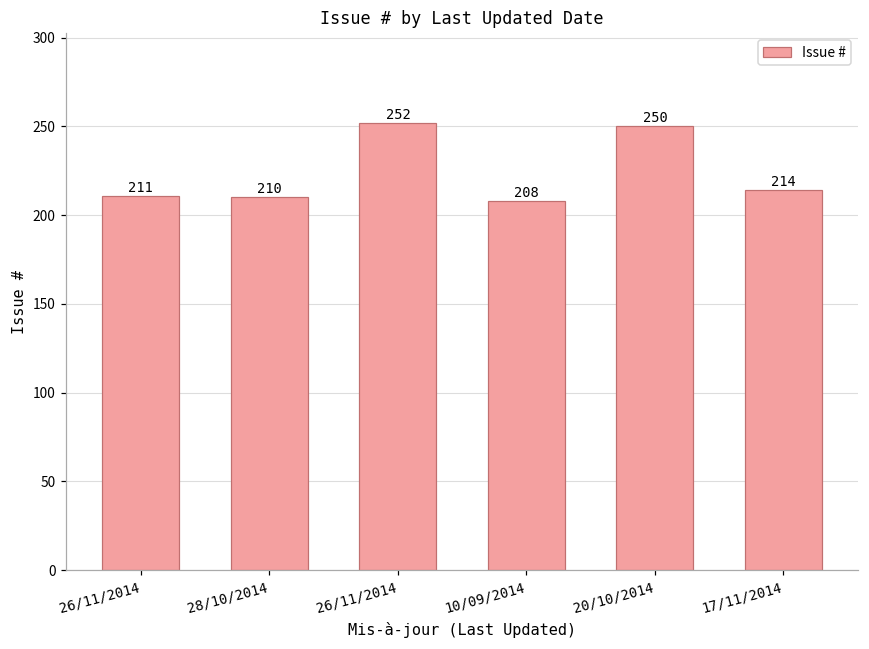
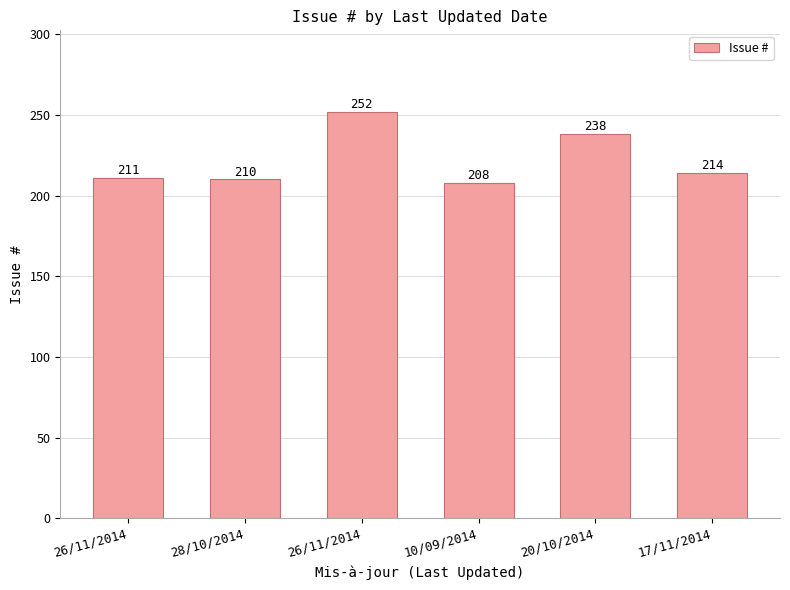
  {
    "28/10/2014": 210,
    "10/09/2014": 208,
-   "20/10/2014": 250,
+   "20/10/2014": 238,
    "17/11/2014": 214
  }
